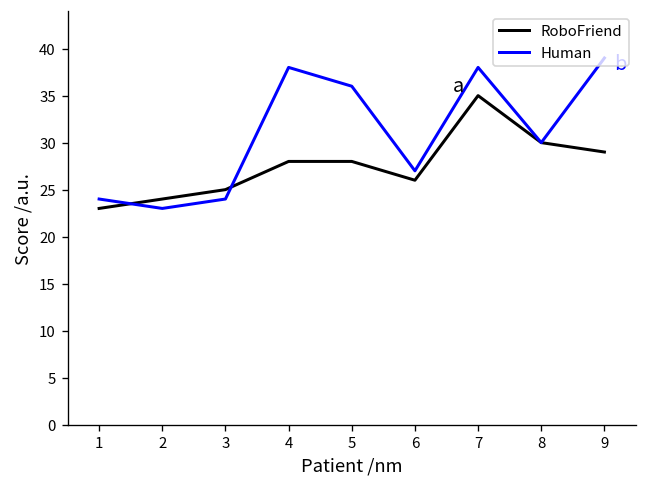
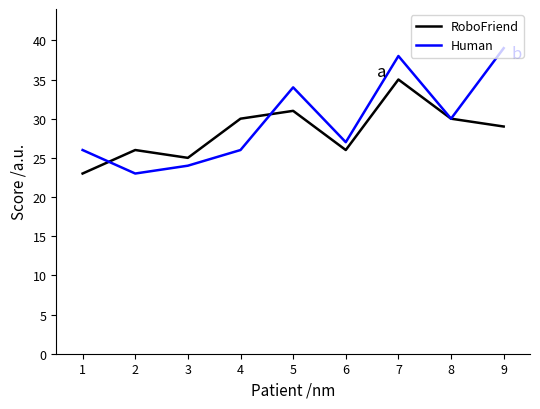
  {
    "RoboFriend": {
      "1": 23,
-     "2": 24,
+     "2": 26,
      "3": 25,
-     "4": 28,
-     "5": 28,
+     "4": 30,
+     "5": 31,
      "6": 26,
      "7": 35,
      "9": 29
    },
    "Human": {
-     "1": 24,
+     "1": 26,
      "2": 23,
      "3": 24,
-     "4": 38,
-     "5": 36,
+     "4": 26,
+     "5": 34,
      "6": 27,
      "7": 38
    }
  }
